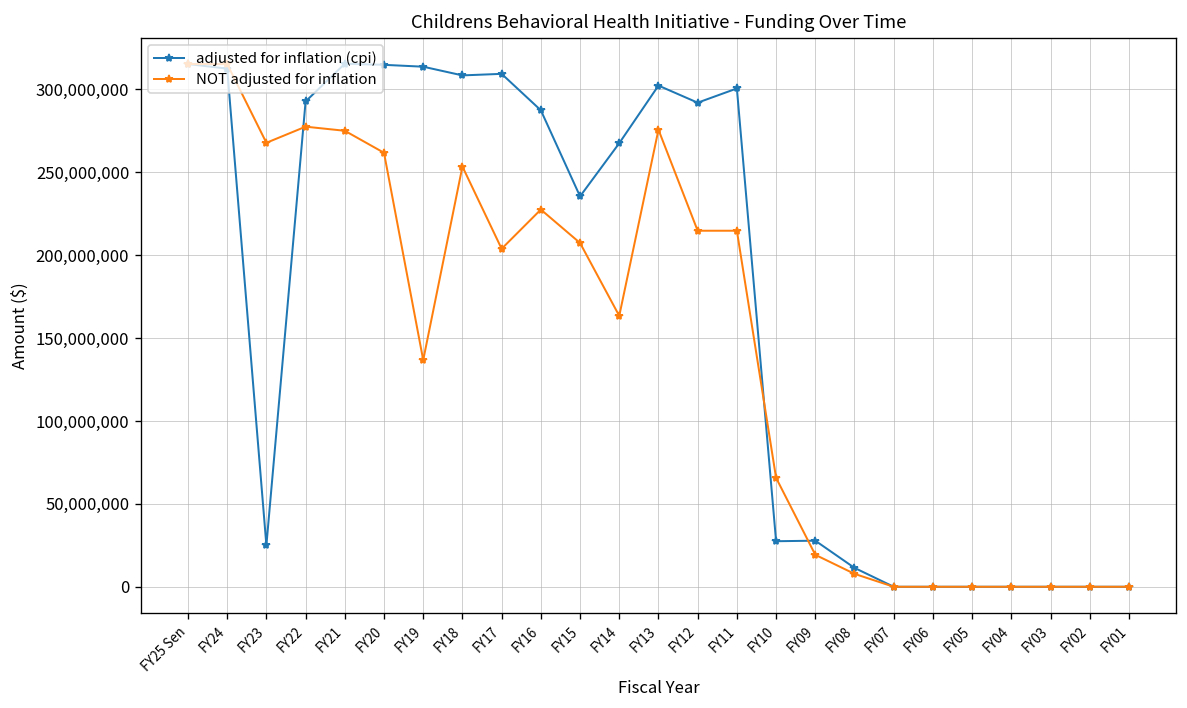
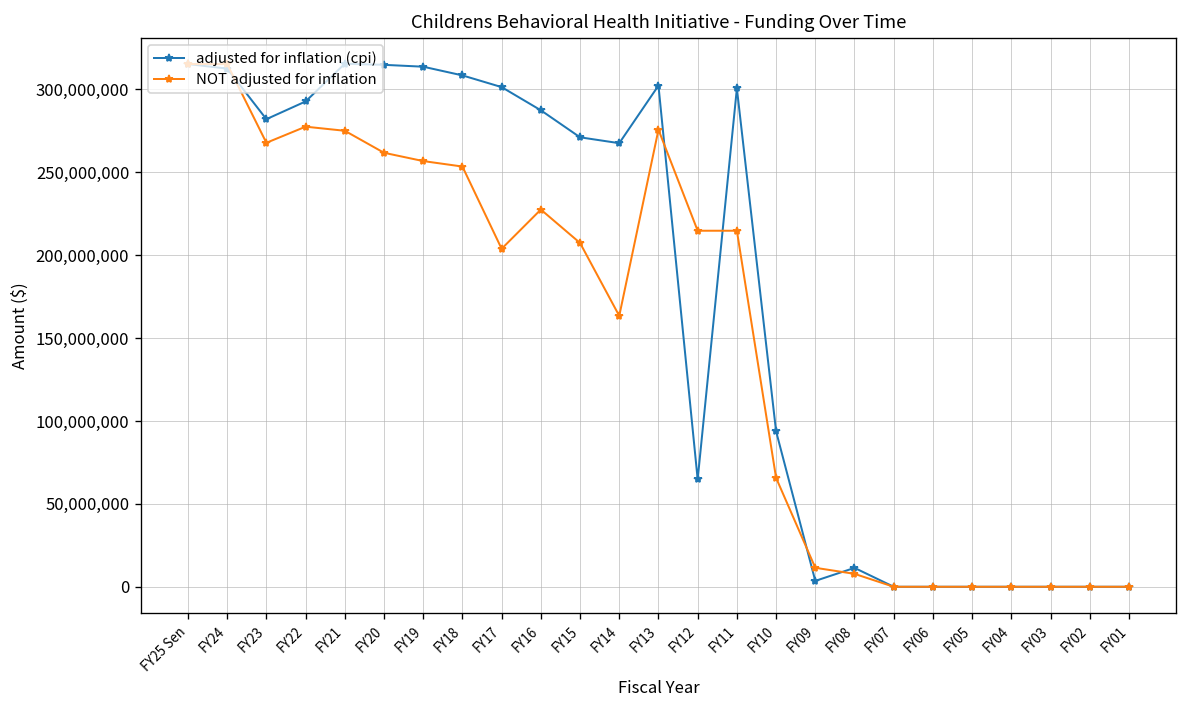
  {
    "adjusted for inflation (cpi)": {
-     "FY23": "25,000,000",
+     "FY23": "282,000,000",
      "FY22": "293,000,000",
      "FY20": "315,000,000",
      "FY19": "314,000,000",
      "FY18": "308,000,000",
-     "FY17": "309,000,000",
+     "FY17": "301,000,000",
      "FY16": "287,000,000",
-     "FY15": "235,000,000",
+     "FY15": "271,000,000",
      "FY14": "268,000,000",
      "FY13": "302,000,000",
-     "FY12": "292,000,000",
+     "FY12": "65,000,000",
      "FY11": "301,000,000",
-     "FY10": "27,000,000",
-     "FY09": "28,000,000",
+     "FY10": "94,000,000",
+     "FY09": "4,000,000",
      "FY08": "11,000,000"
    },
    "NOT adjusted for inflation": {
      "FY23": "268,000,000",
      "FY22": "278,000,000",
      "FY21": "275,000,000",
      "FY20": "262,000,000",
-     "FY19": "137,000,000",
+     "FY19": "257,000,000",
      "FY18": "253,000,000",
      "FY17": "204,000,000",
      "FY16": "228,000,000",
      "FY15": "207,000,000",
      "FY14": "163,000,000",
      "FY13": "276,000,000",
      "FY12": "215,000,000",
      "FY11": "215,000,000",
      "FY10": "66,000,000",
-     "FY09": "19,000,000",
+     "FY09": "11,000,000",
      "FY08": "8,000,000"
    }
  }
